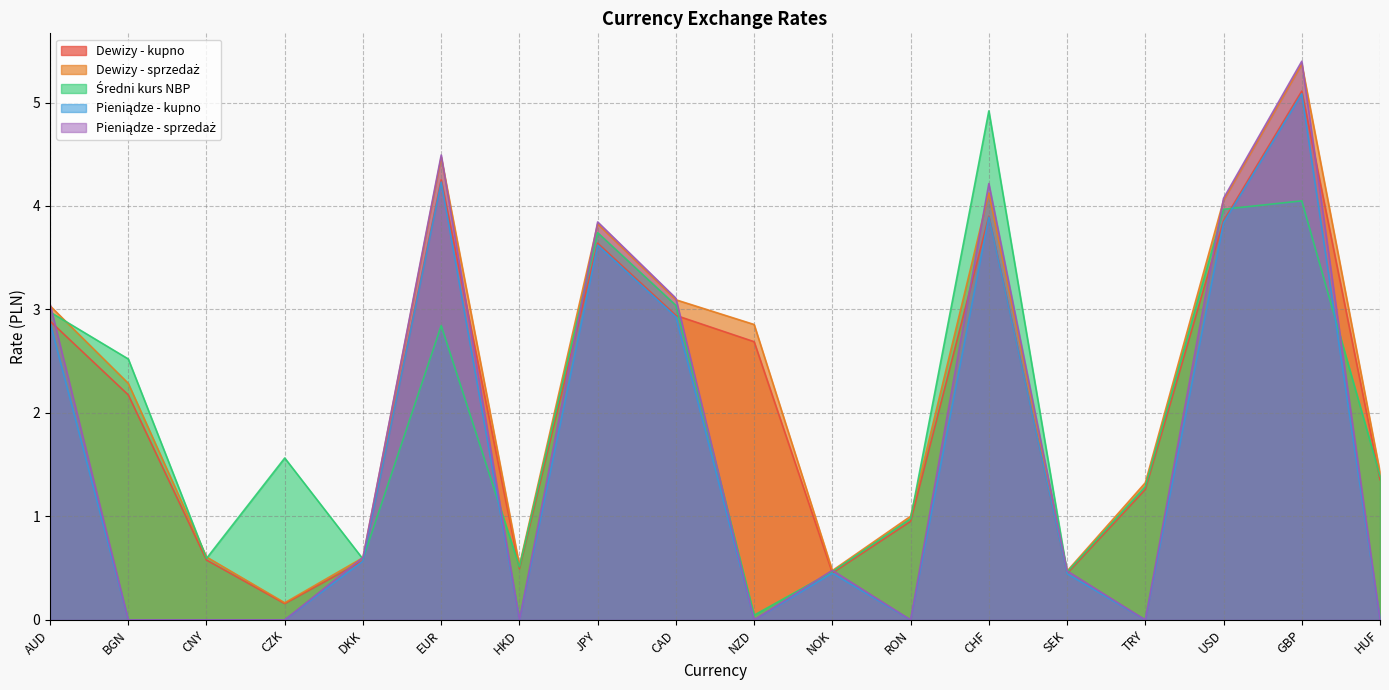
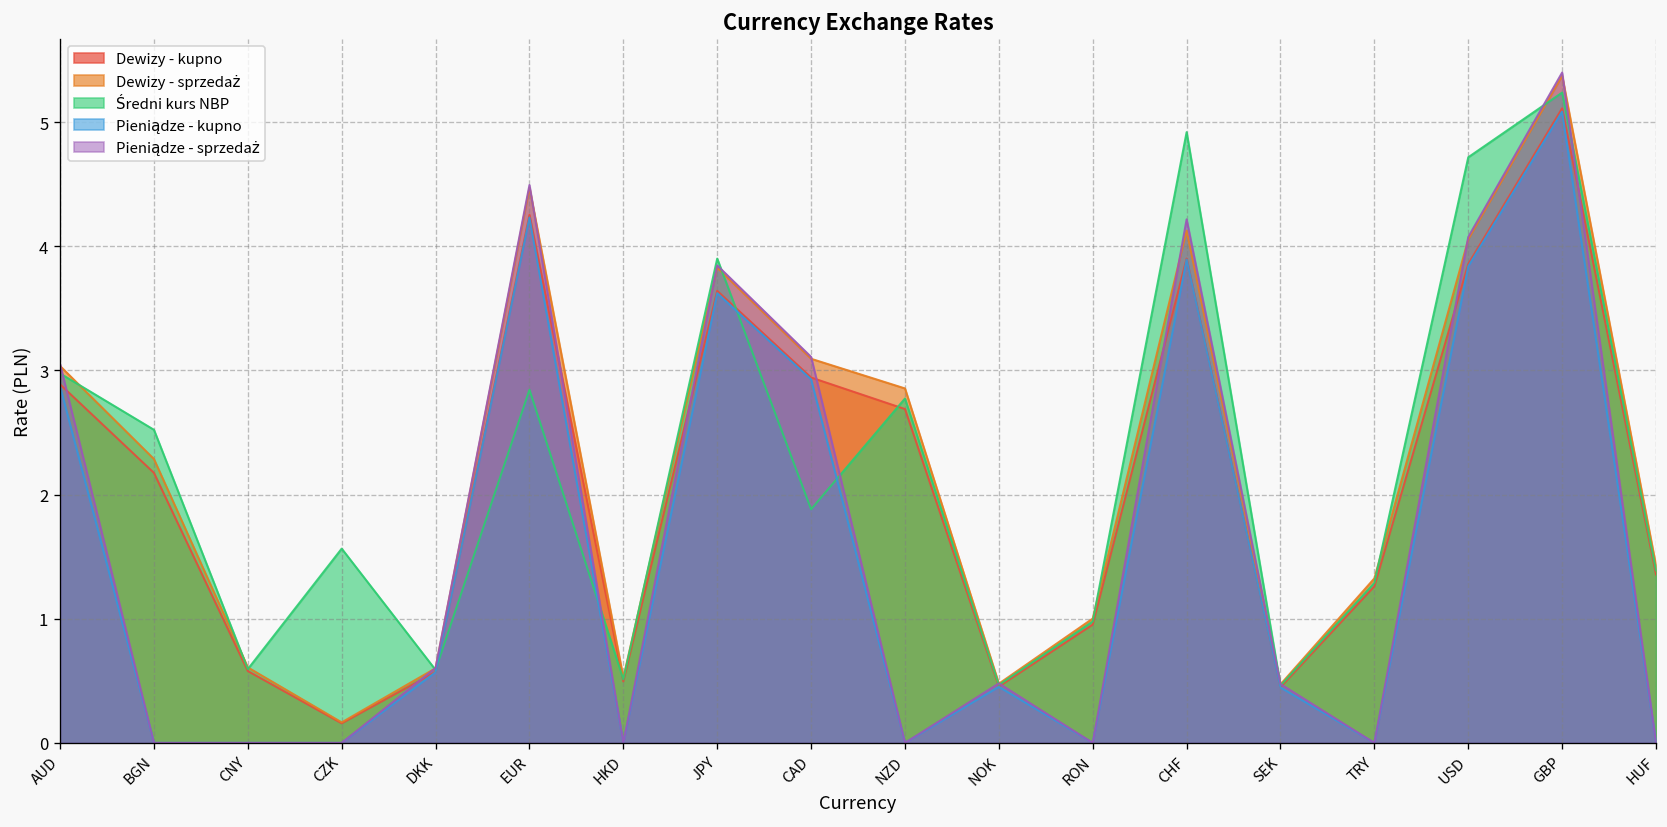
  {
    "Średni kurs NBP": {
      "AUD": 2.98,
      "BGN": 2.52,
      "CZK": 1.56,
      "EUR": 2.84,
-     "JPY": 3.74,
-     "CAD": 3.04,
-     "NZD": 0.05,
+     "JPY": 3.90,
+     "CAD": 1.88,
+     "NZD": 2.77,
      "CHF": 4.92,
      "TRY": 1.29,
-     "USD": 3.97,
-     "GBP": 4.05,
+     "USD": 4.72,
+     "GBP": 5.24,
      "HUF": 1.39
    },
    "Pieniądze - kupno": {
      "GBP": 5.08
    },
    "Pieniądze - sprzedaż": {
      "CHF": 4.22,
      "GBP": 5.40
    }
  }
